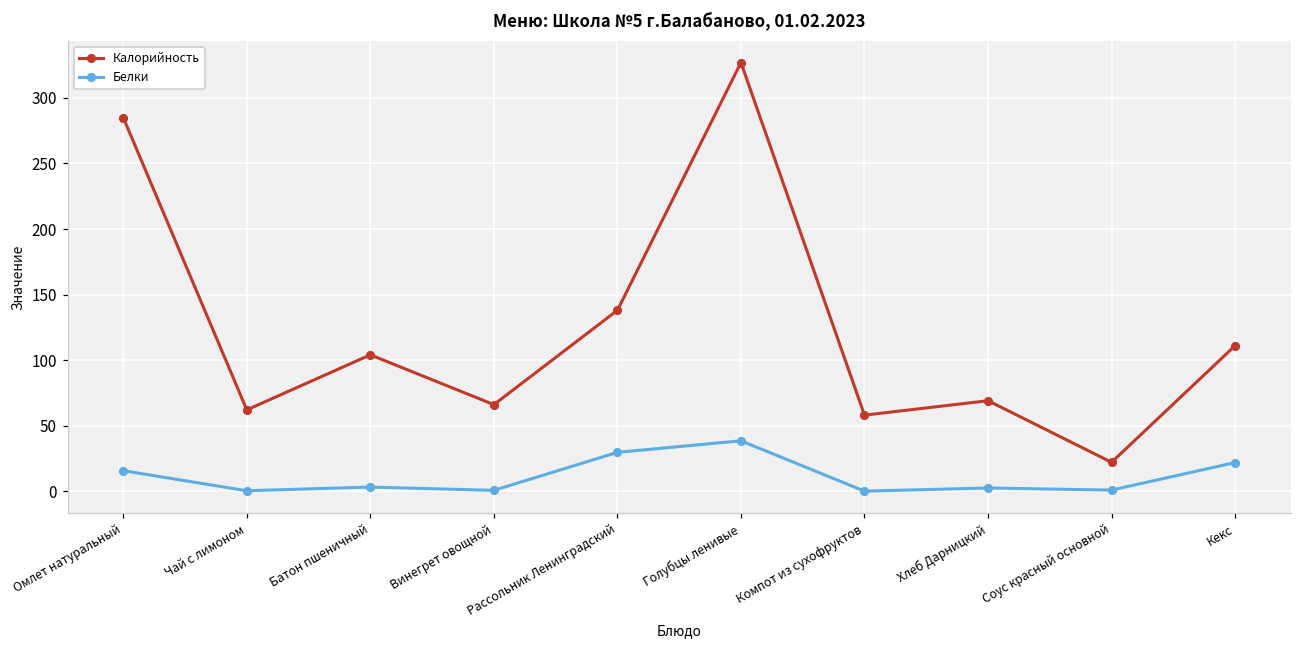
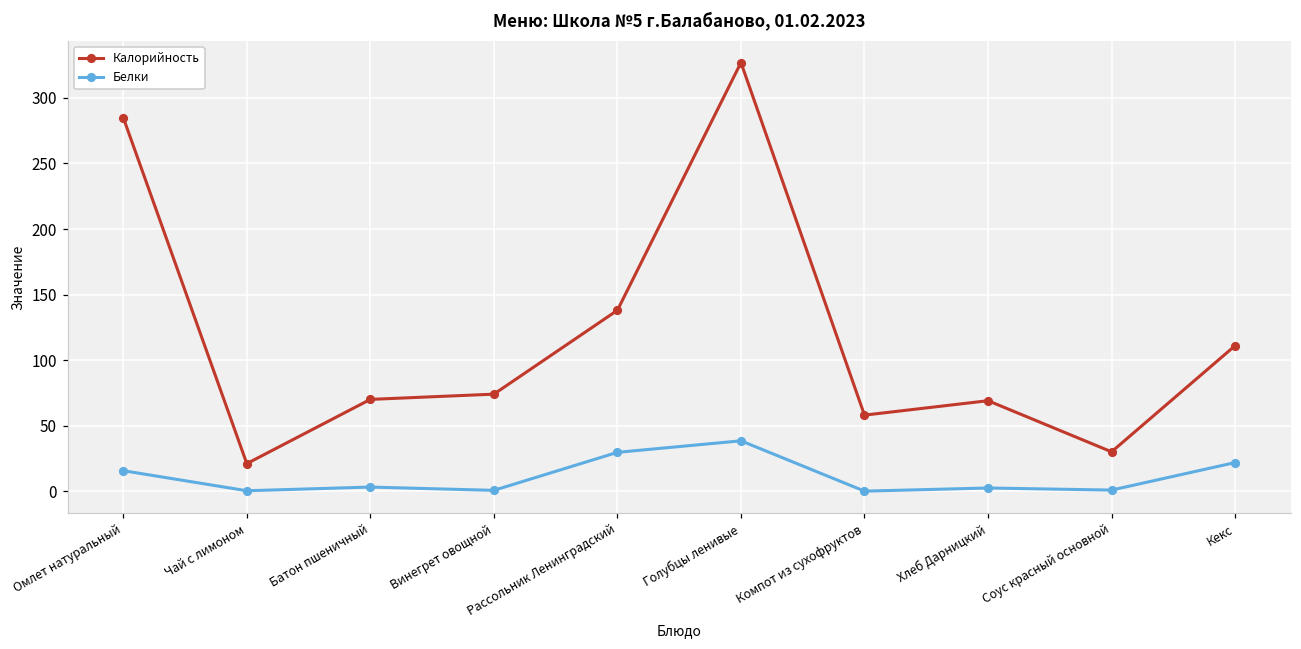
  {
    "Калорийность": {
      "Омлет натуральный": 285,
-     "Чай с лимоном": 62,
-     "Батон пшеничный": 104,
-     "Винегрет овощной": 66,
+     "Чай с лимоном": 21,
+     "Батон пшеничный": 70,
+     "Винегрет овощной": 74,
      "Рассольник Ленинградский": 138,
      "Голубцы ленивые": 327,
      "Компот из сухофруктов": 58,
      "Хлеб Дарницкий": 69,
-     "Соус красный основной": 22,
+     "Соус красный основной": 30,
      "Кекс": 111
    },
    "Белки": {
      "Омлет натуральный": 16,
      "Чай с лимоном": 0,
      "Батон пшеничный": 3,
      "Винегрет овощной": 1,
      "Рассольник Ленинградский": 30,
      "Голубцы ленивые": 38,
      "Компот из сухофруктов": 0,
      "Хлеб Дарницкий": 2,
      "Соус красный основной": 1,
      "Кекс": 22
    }
  }
